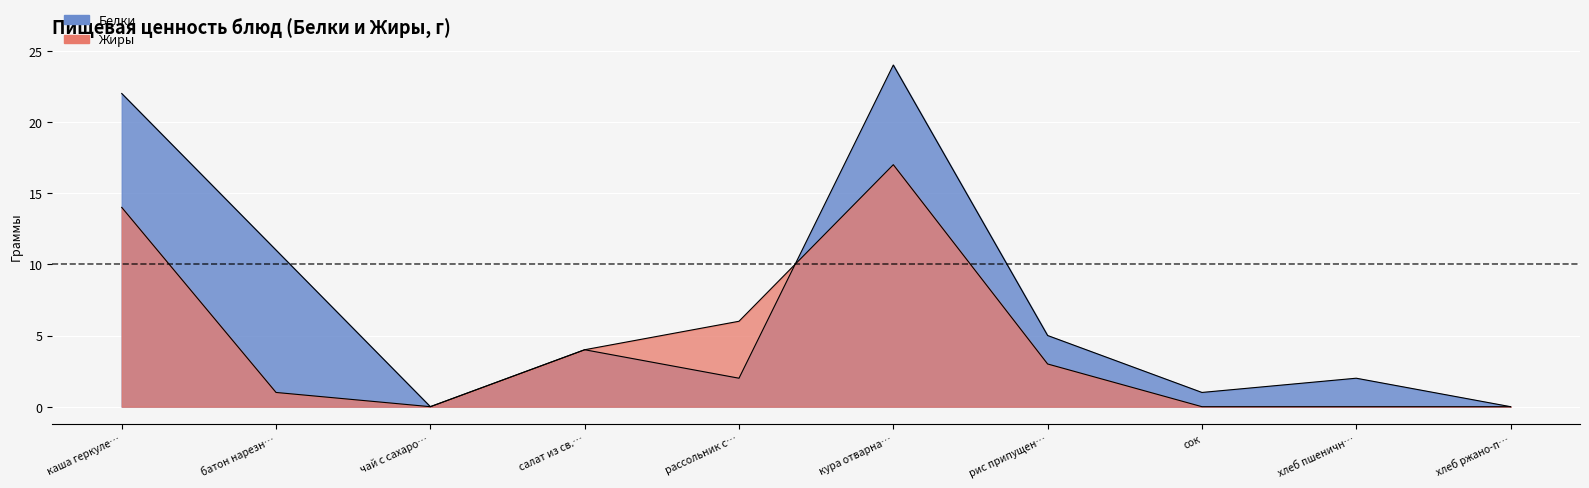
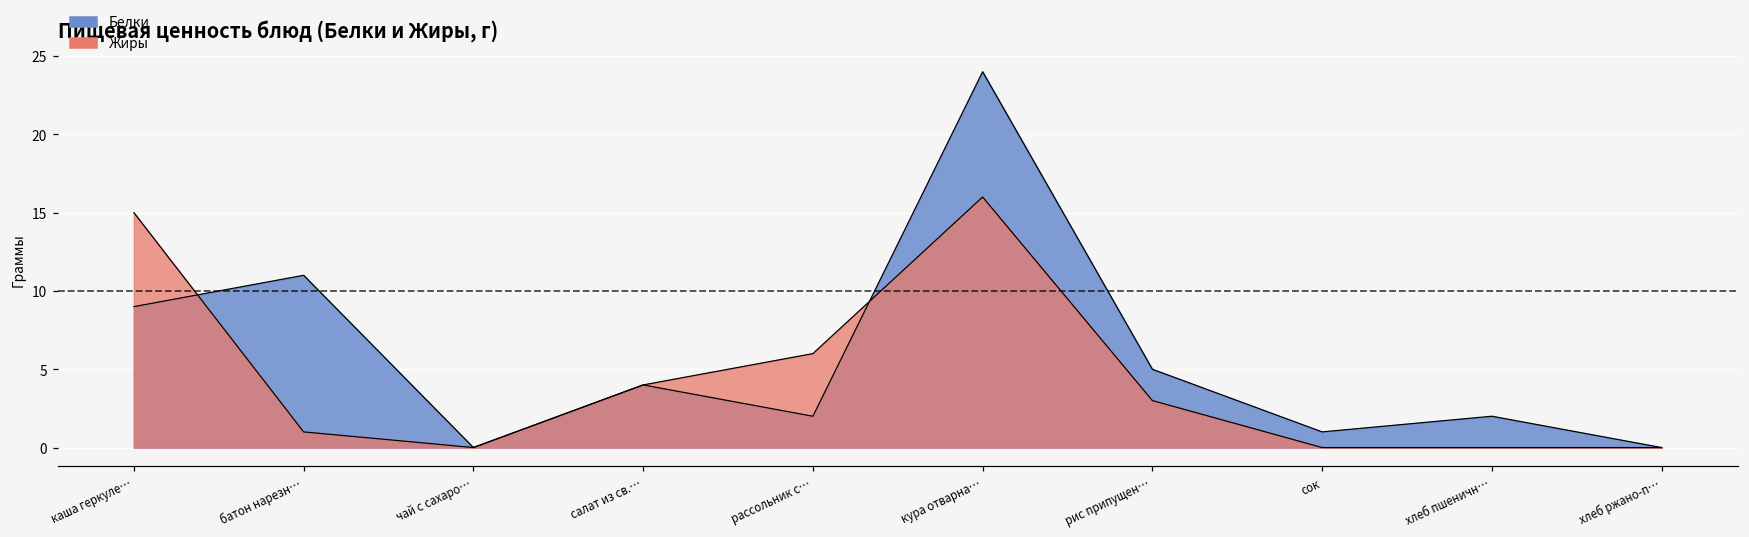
  {
    "Белки": {
-     "каша геркуле…": 22,
+     "каша геркуле…": 9,
      "батон нарезн…": 11,
      "рассольник с…": 2,
      "кура отварна…": 24,
      "рис припущен…": 5,
      "сок": 1,
      "хлеб пшеничн…": 2
    },
    "Жиры": {
-     "каша геркуле…": 14,
+     "каша геркуле…": 15,
      "батон нарезн…": 1,
      "рассольник с…": 6,
-     "кура отварна…": 17,
+     "кура отварна…": 16,
      "рис припущен…": 3,
      "сок": 0,
      "хлеб пшеничн…": 0
    }
  }
